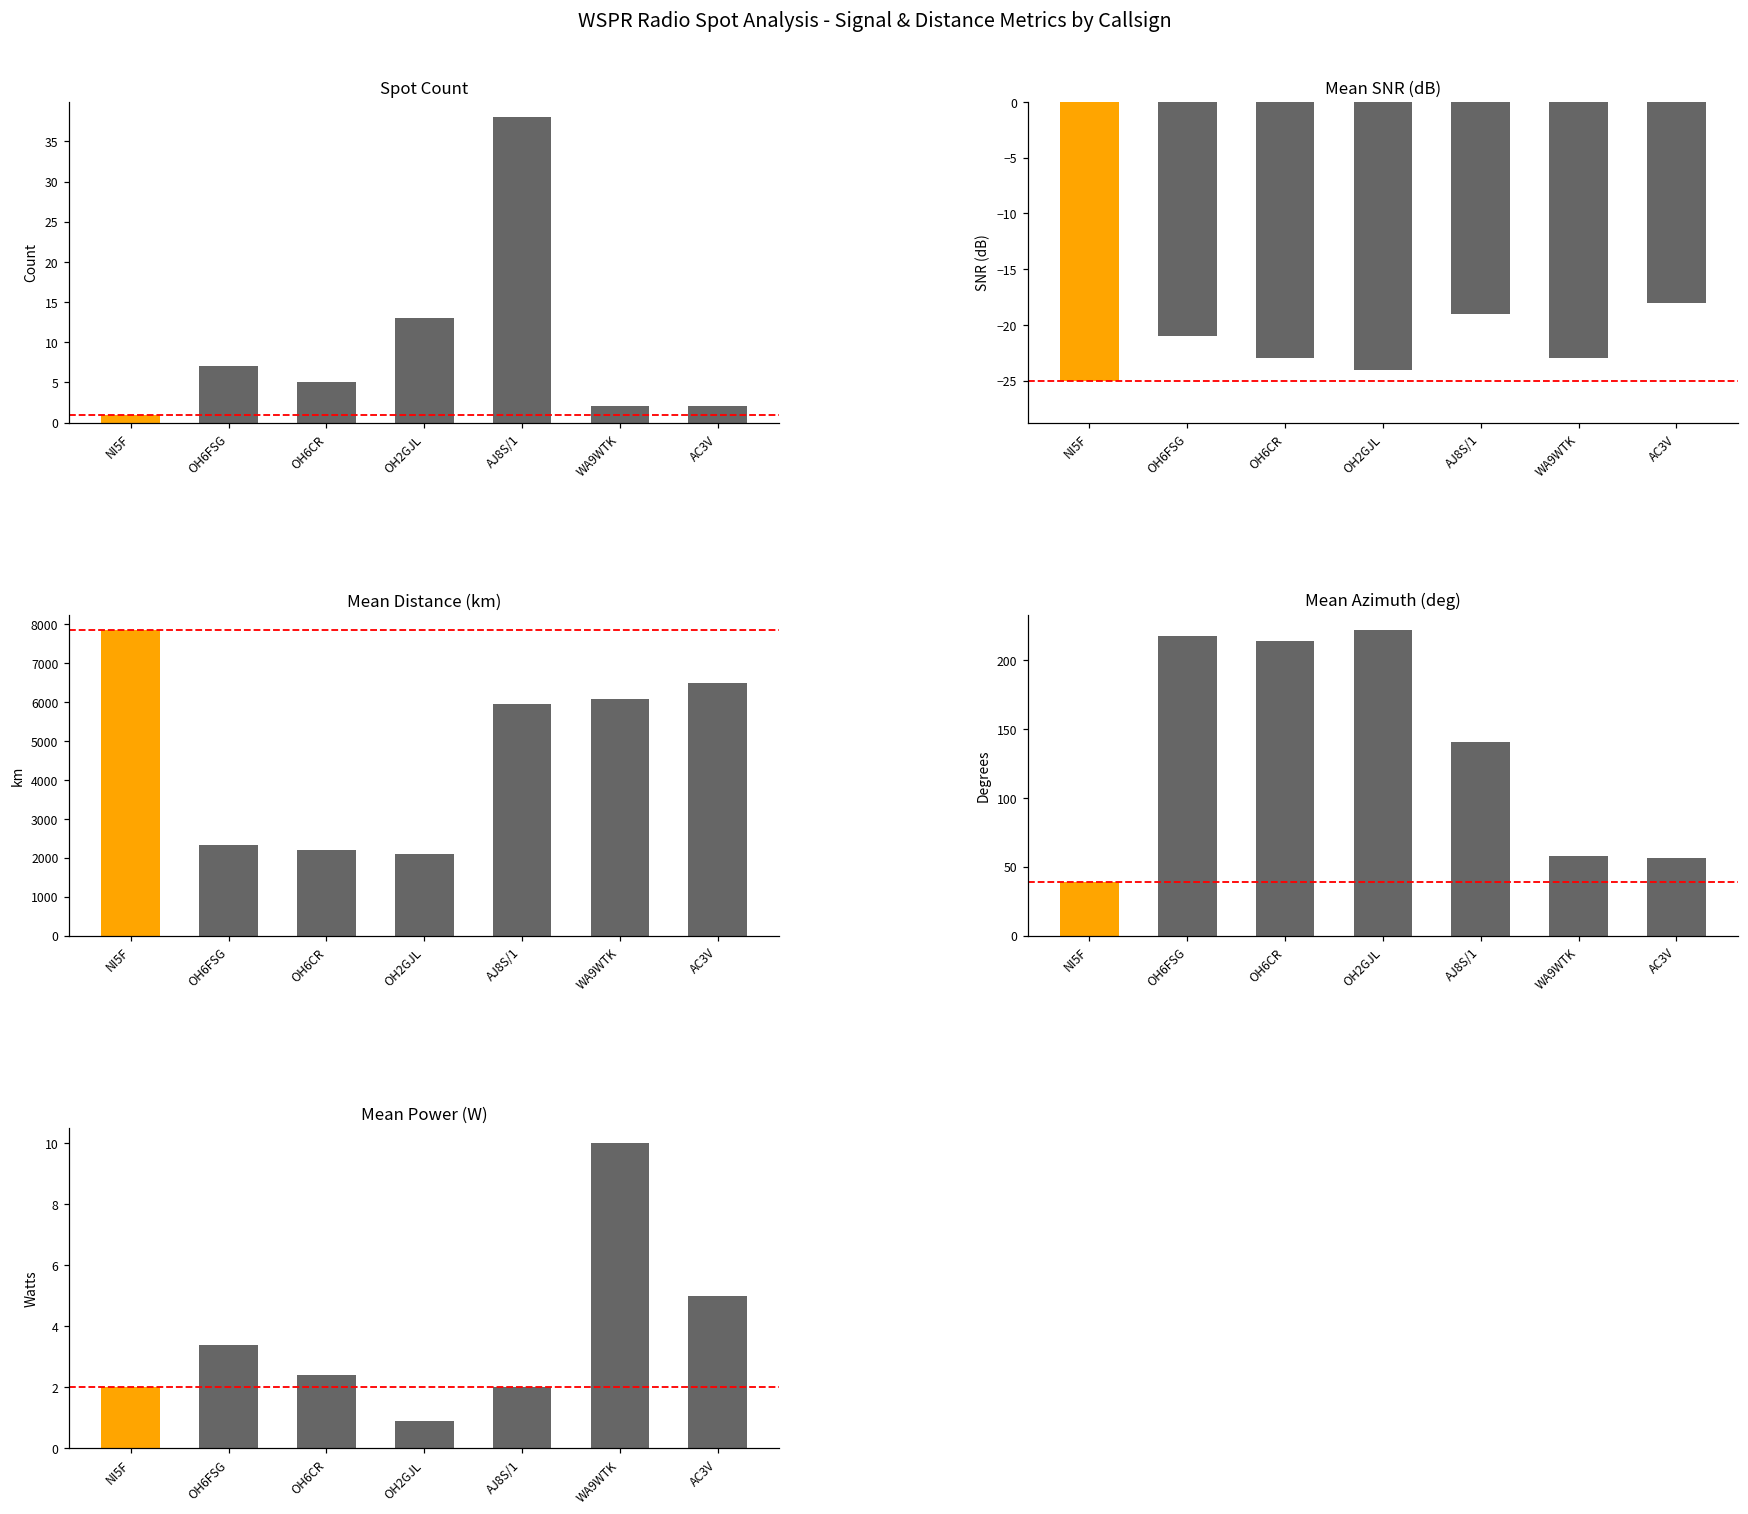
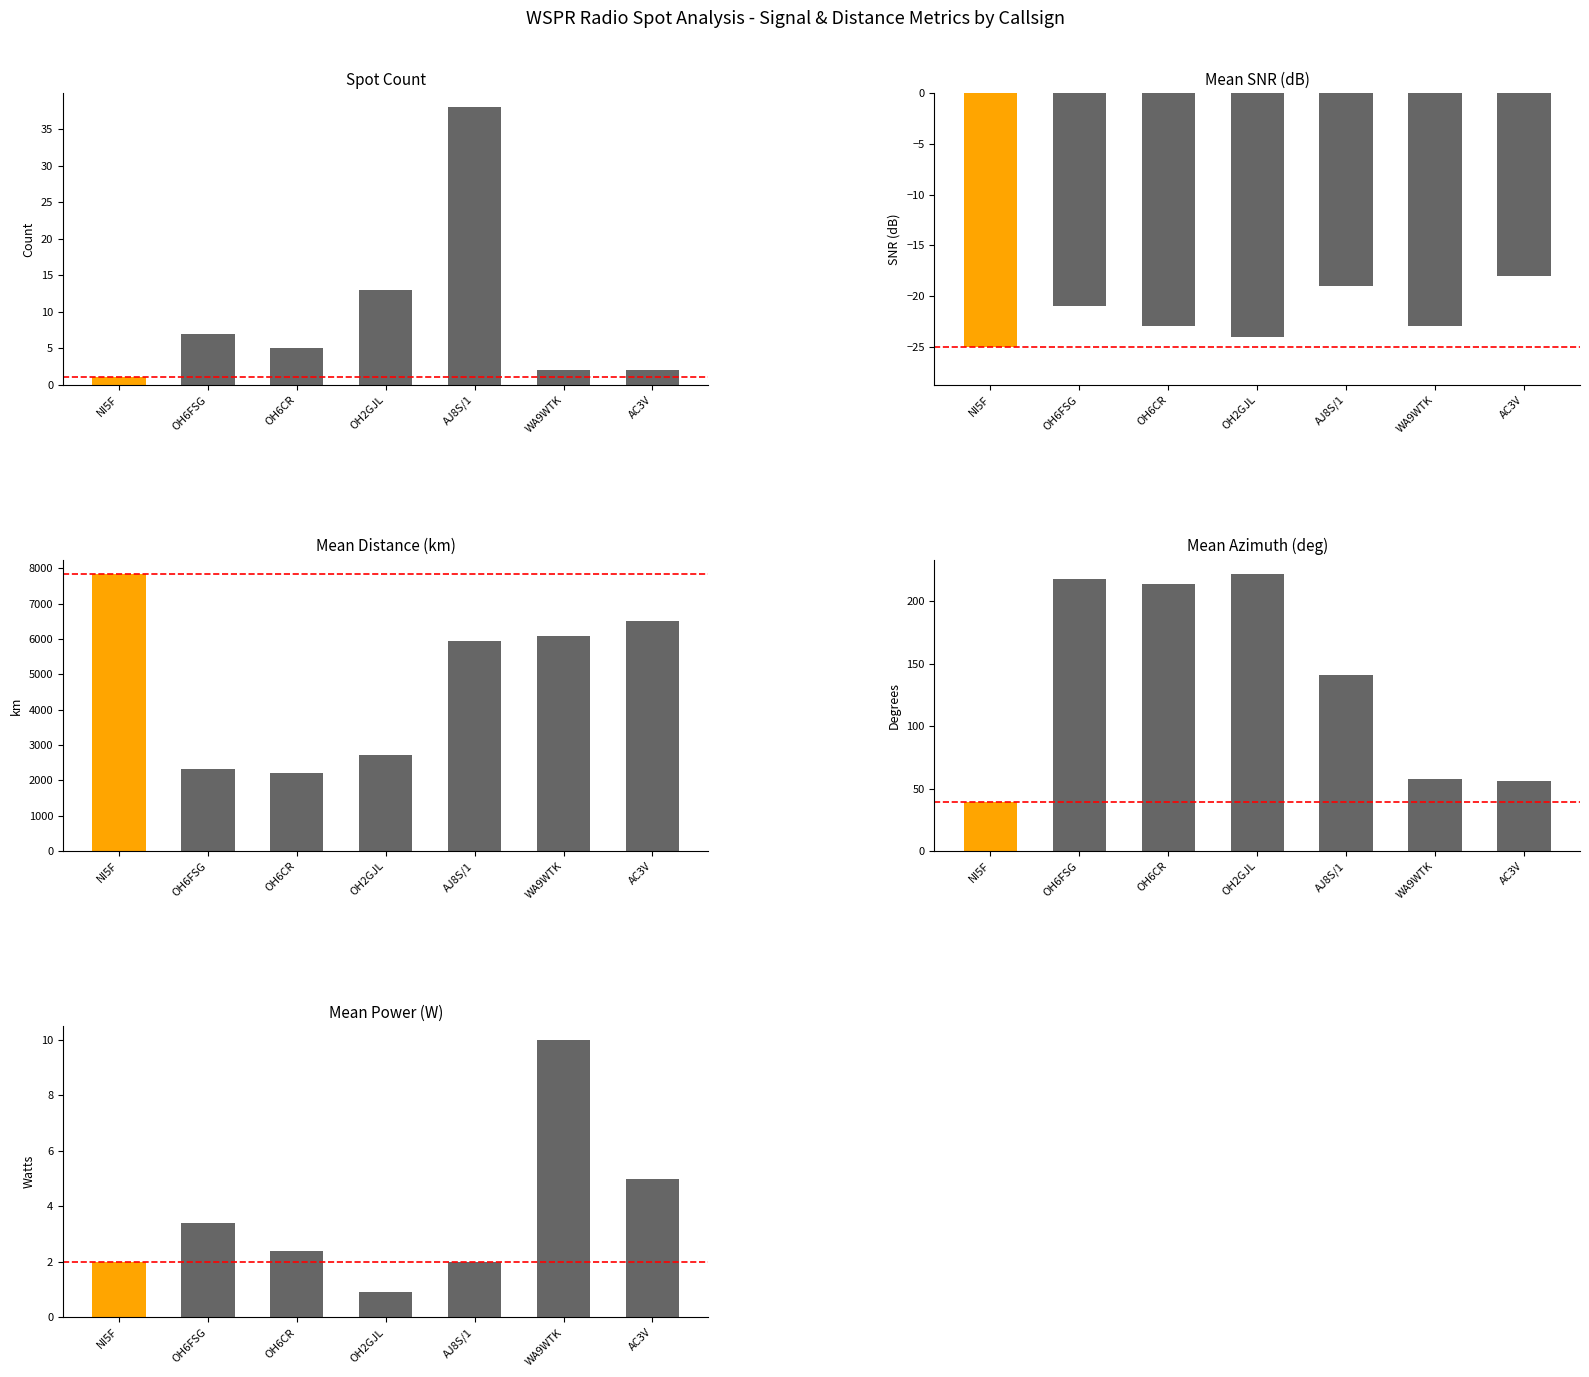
  {
    "Spot Count": {
      "NI5F": 1,
      "OH6FSG": 7,
      "OH6CR": 5,
      "OH2GJL": 13,
      "AJ8S/1": 38,
      "WA9WTK": 2,
      "AC3V": 2
    },
    "Mean SNR (dB)": {
      "NI5F": -25.0,
      "OH6FSG": -21.0,
      "OH6CR": -23.0,
      "OH2GJL": -24.0,
      "AJ8S/1": -19.0,
      "WA9WTK": -23.0,
      "AC3V": -18.0
    },
    "Mean Distance (km)": {
      "NI5F": 7900,
      "OH6FSG": 2300,
      "OH6CR": 2200,
-     "OH2GJL": 2100,
+     "OH2GJL": 2700,
      "AJ8S/1": 5900,
      "WA9WTK": 6100,
      "AC3V": 6500
    },
    "Mean Azimuth (deg)": {
      "NI5F": 39,
      "OH6FSG": 218,
      "OH6CR": 214,
      "OH2GJL": 222,
      "AJ8S/1": 141,
      "WA9WTK": 58,
      "AC3V": 56
    },
    "Mean Power (W)": {
      "NI5F": 2.0,
      "OH6FSG": 3.4,
      "OH6CR": 2.4,
      "OH2GJL": 0.9,
      "AJ8S/1": 2.0,
      "WA9WTK": 10.0,
      "AC3V": 5.0
    }
  }
